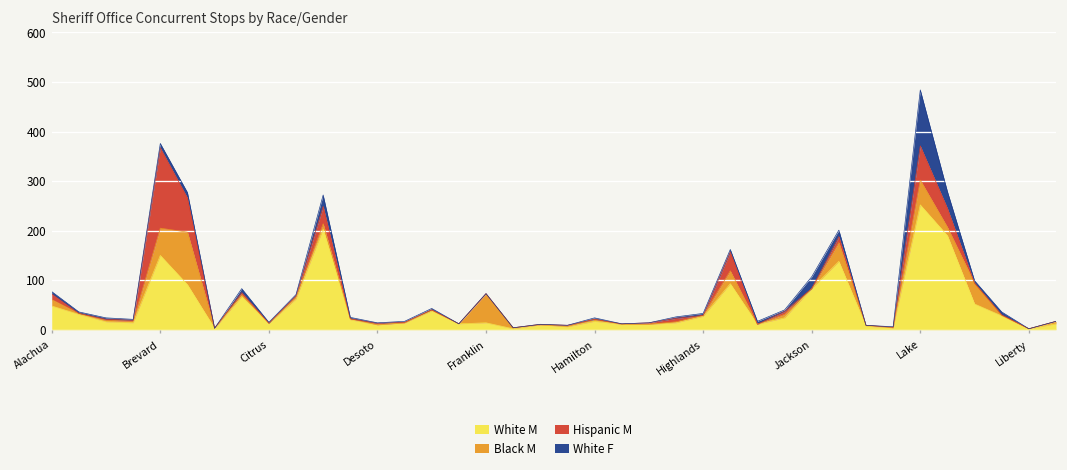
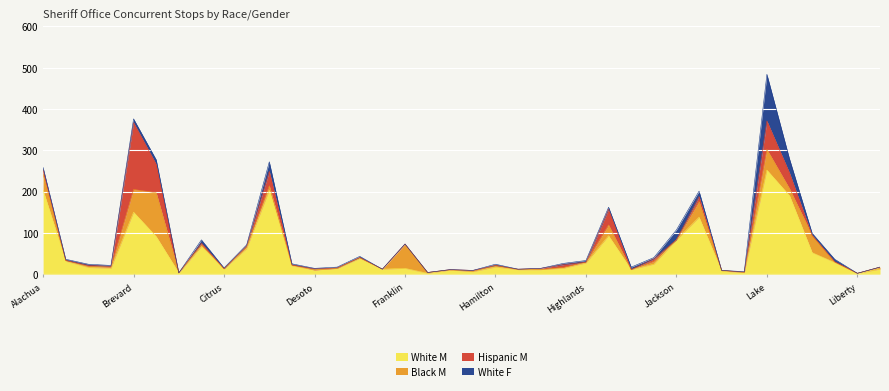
  {
    "White M": {
-     "Alachua": 50,
+     "Alachua": 200,
      "Brevard": 150,
      "Franklin": 10,
      "Lake": 250
    },
    "Black M": {
-     "Alachua": 10,
+     "Alachua": 40,
      "Brevard": 60,
      "Lake": 50
    },
    "Hispanic M": {
      "Brevard": 160,
      "Lake": 70
    },
    "White F": {
      "Brevard": 10,
      "Jackson": 20,
      "Lake": 110
    }
  }
